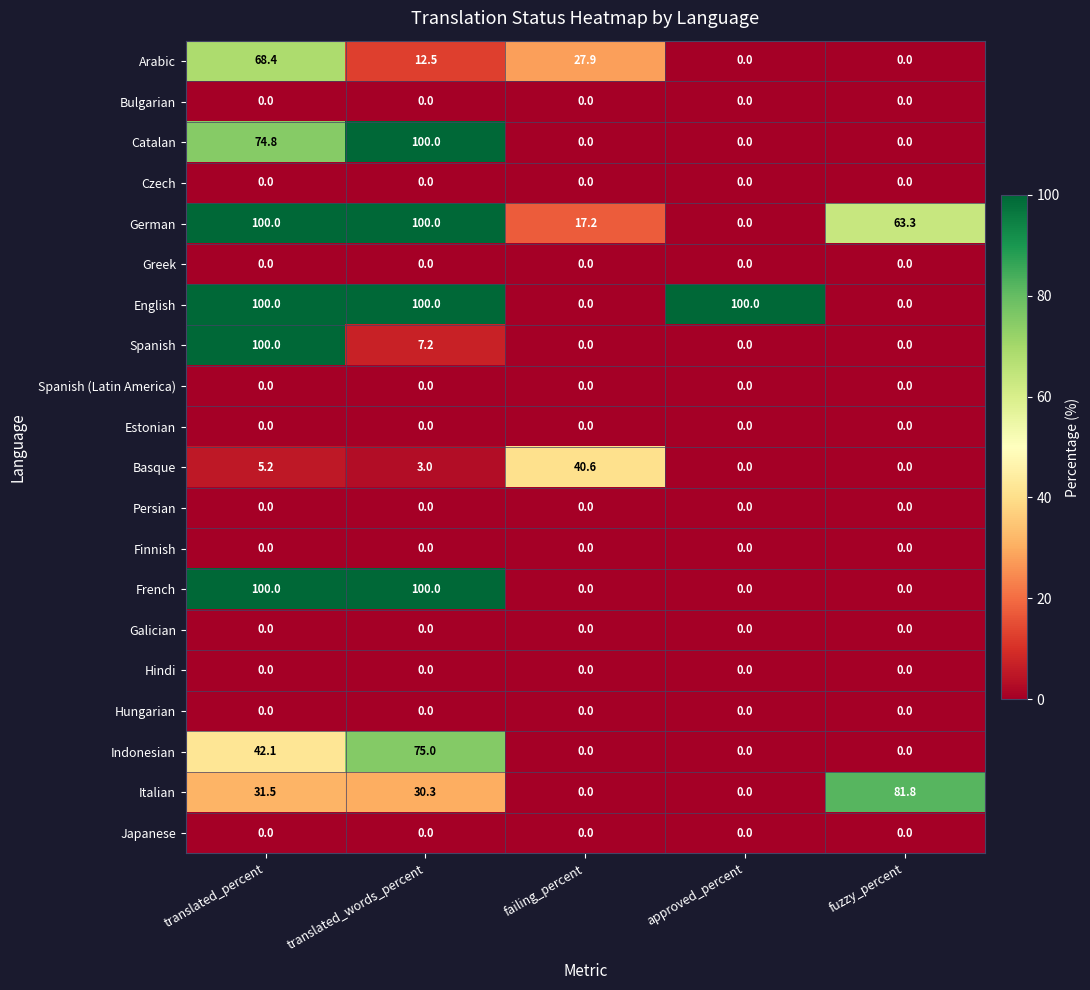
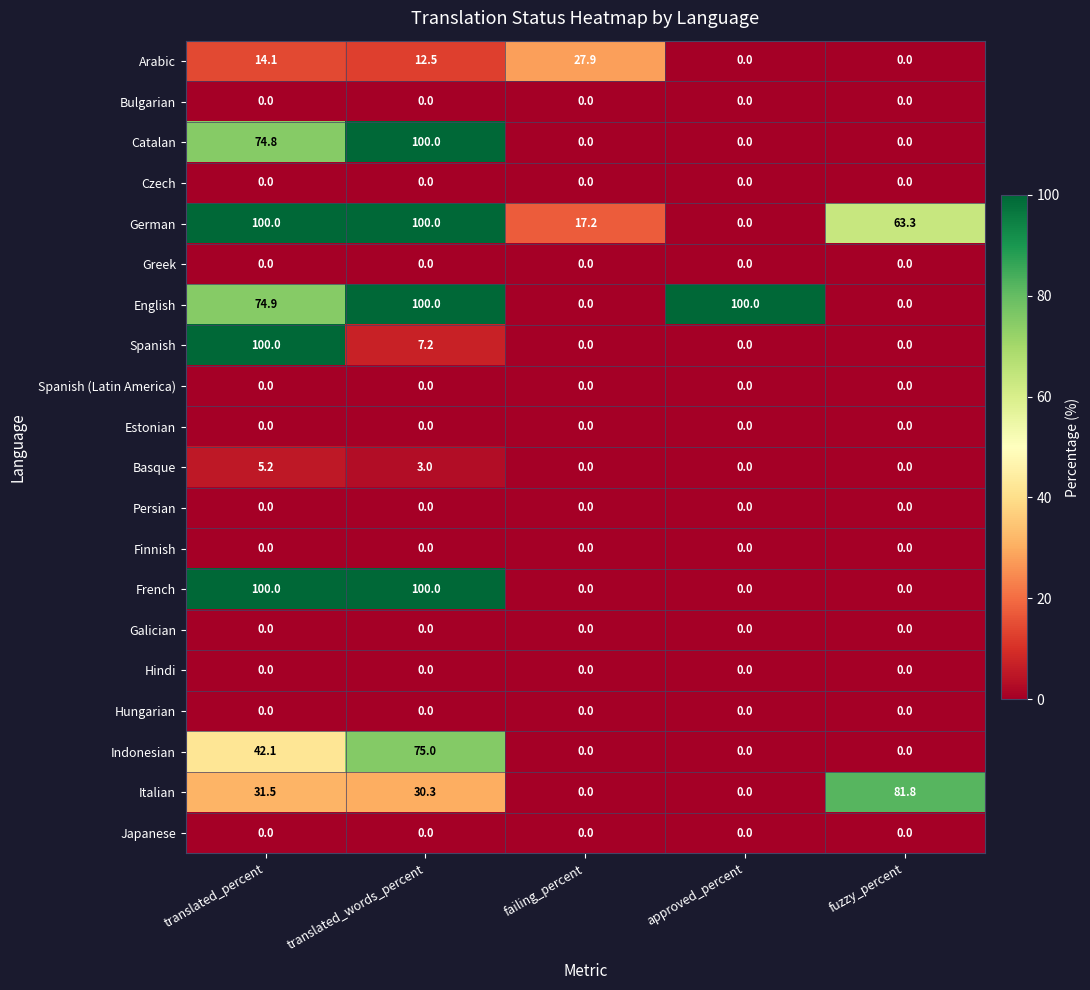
  {
    "Arabic": {
-     "translated_percent": 68.4,
+     "translated_percent": 14.1,
      "translated_words_percent": 12.5,
      "failing_percent": 27.9,
      "approved_percent": 0.0,
      "fuzzy_percent": 0.0
    },
    "Bulgarian": {
      "translated_percent": 0.0,
      "translated_words_percent": 0.0,
      "failing_percent": 0.0,
      "approved_percent": 0.0,
      "fuzzy_percent": 0.0
    },
    "Catalan": {
      "translated_percent": 74.8,
      "translated_words_percent": 100.0,
      "failing_percent": 0.0,
      "approved_percent": 0.0,
      "fuzzy_percent": 0.0
    },
    "Czech": {
      "translated_percent": 0.0,
      "translated_words_percent": 0.0,
      "failing_percent": 0.0,
      "approved_percent": 0.0,
      "fuzzy_percent": 0.0
    },
    "German": {
      "translated_percent": 100.0,
      "translated_words_percent": 100.0,
      "failing_percent": 17.2,
      "approved_percent": 0.0,
      "fuzzy_percent": 63.3
    },
    "Greek": {
      "translated_percent": 0.0,
      "translated_words_percent": 0.0,
      "failing_percent": 0.0,
      "approved_percent": 0.0,
      "fuzzy_percent": 0.0
    },
    "English": {
-     "translated_percent": 100.0,
+     "translated_percent": 74.9,
      "translated_words_percent": 100.0,
      "failing_percent": 0.0,
      "approved_percent": 100.0,
      "fuzzy_percent": 0.0
    },
    "Spanish": {
      "translated_percent": 100.0,
      "translated_words_percent": 7.2,
      "failing_percent": 0.0,
      "approved_percent": 0.0,
      "fuzzy_percent": 0.0
    },
    "Spanish (Latin America)": {
      "translated_percent": 0.0,
      "translated_words_percent": 0.0,
      "failing_percent": 0.0,
      "approved_percent": 0.0,
      "fuzzy_percent": 0.0
    },
    "Estonian": {
      "translated_percent": 0.0,
      "translated_words_percent": 0.0,
      "failing_percent": 0.0,
      "approved_percent": 0.0,
      "fuzzy_percent": 0.0
    },
    "Basque": {
      "translated_percent": 5.2,
      "translated_words_percent": 3.0,
-     "failing_percent": 40.6,
+     "failing_percent": 0.0,
      "approved_percent": 0.0,
      "fuzzy_percent": 0.0
    },
    "Persian": {
      "translated_percent": 0.0,
      "translated_words_percent": 0.0,
      "failing_percent": 0.0,
      "approved_percent": 0.0,
      "fuzzy_percent": 0.0
    },
    "Finnish": {
      "translated_percent": 0.0,
      "translated_words_percent": 0.0,
      "failing_percent": 0.0,
      "approved_percent": 0.0,
      "fuzzy_percent": 0.0
    },
    "French": {
      "translated_percent": 100.0,
      "translated_words_percent": 100.0,
      "failing_percent": 0.0,
      "approved_percent": 0.0,
      "fuzzy_percent": 0.0
    },
    "Galician": {
      "translated_percent": 0.0,
      "translated_words_percent": 0.0,
      "failing_percent": 0.0,
      "approved_percent": 0.0,
      "fuzzy_percent": 0.0
    },
    "Hindi": {
      "translated_percent": 0.0,
      "translated_words_percent": 0.0,
      "failing_percent": 0.0,
      "approved_percent": 0.0,
      "fuzzy_percent": 0.0
    },
    "Hungarian": {
      "translated_percent": 0.0,
      "translated_words_percent": 0.0,
      "failing_percent": 0.0,
      "approved_percent": 0.0,
      "fuzzy_percent": 0.0
    },
    "Indonesian": {
      "translated_percent": 42.1,
      "translated_words_percent": 75.0,
      "failing_percent": 0.0,
      "approved_percent": 0.0,
      "fuzzy_percent": 0.0
    },
    "Italian": {
      "translated_percent": 31.5,
      "translated_words_percent": 30.3,
      "failing_percent": 0.0,
      "approved_percent": 0.0,
      "fuzzy_percent": 81.8
    },
    "Japanese": {
      "translated_percent": 0.0,
      "translated_words_percent": 0.0,
      "failing_percent": 0.0,
      "approved_percent": 0.0,
      "fuzzy_percent": 0.0
    }
  }
